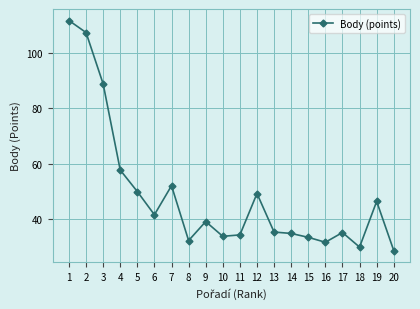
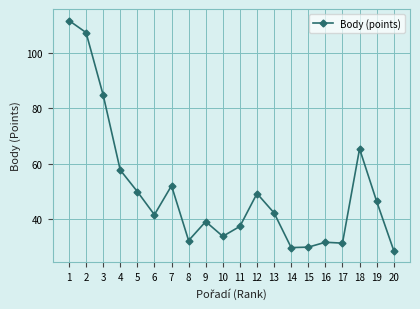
  {
    "1": 112,
    "2": 107,
-   "3": 89,
+   "3": 85,
    "4": 58,
    "5": 50,
    "6": 42,
    "7": 52,
    "8": 32,
    "9": 39,
    "10": 34,
-   "11": 34,
+   "11": 37,
    "12": 49,
-   "13": 35,
-   "14": 35,
-   "15": 34,
+   "13": 42,
+   "14": 30,
+   "15": 30,
    "16": 32,
-   "17": 35,
-   "18": 30,
+   "17": 31,
+   "18": 65,
    "19": 46,
    "20": 29
  }
